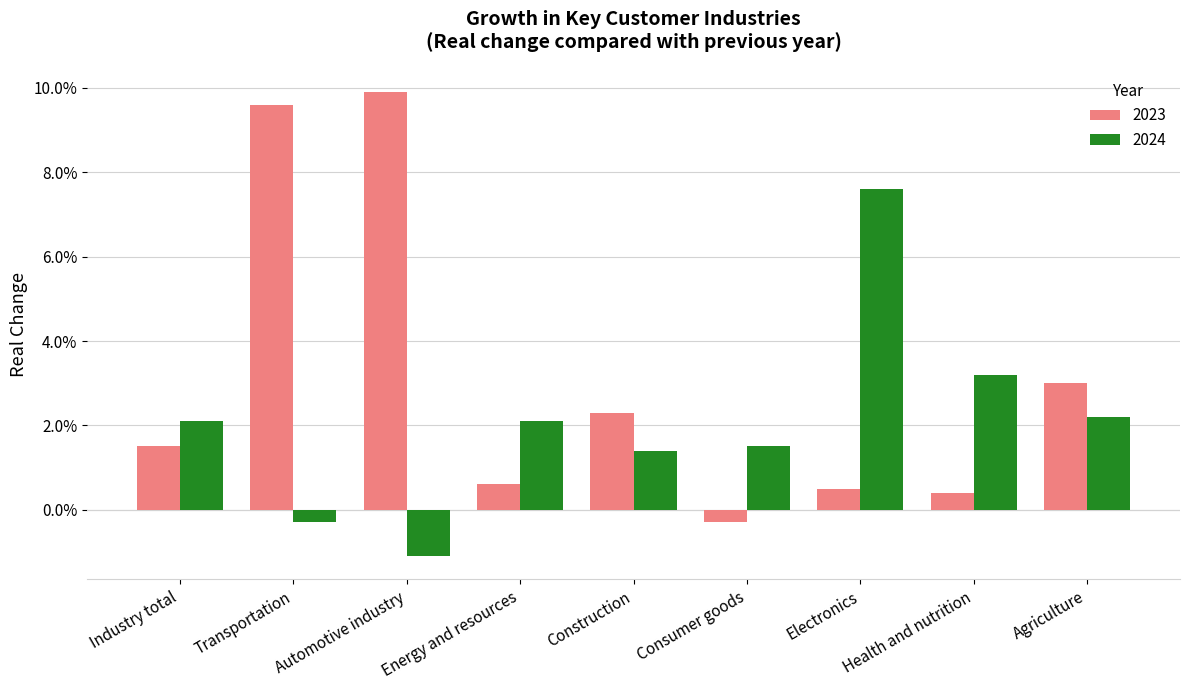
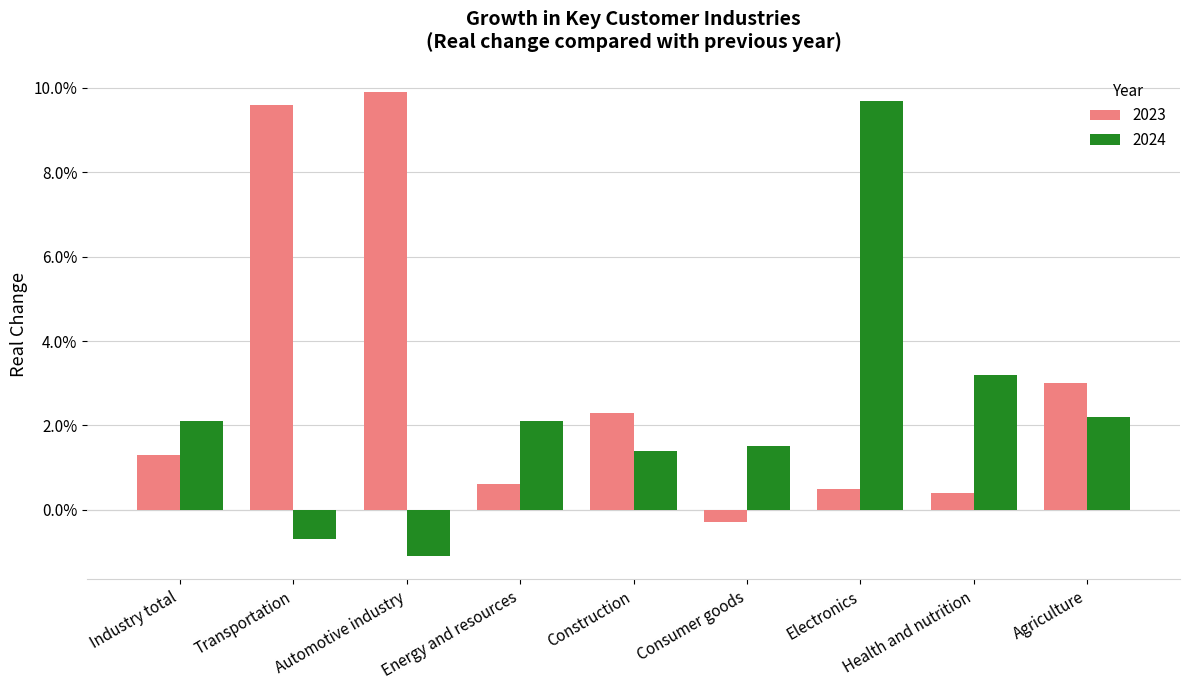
  {
    "2023": {
-     "Industry total": "1.5%",
+     "Industry total": "1.3%",
      "Transportation": "9.6%",
      "Automotive industry": "9.9%",
      "Energy and resources": "0.6%",
      "Construction": "2.3%",
      "Consumer goods": "-0.3%",
      "Electronics": "0.5%",
      "Health and nutrition": "0.4%",
      "Agriculture": "3.0%"
    },
    "2024": {
      "Industry total": "2.1%",
-     "Transportation": "-0.3%",
+     "Transportation": "-0.7%",
      "Automotive industry": "-1.1%",
      "Energy and resources": "2.1%",
      "Construction": "1.4%",
      "Consumer goods": "1.5%",
-     "Electronics": "7.6%",
+     "Electronics": "9.7%",
      "Health and nutrition": "3.2%",
      "Agriculture": "2.2%"
    }
  }
